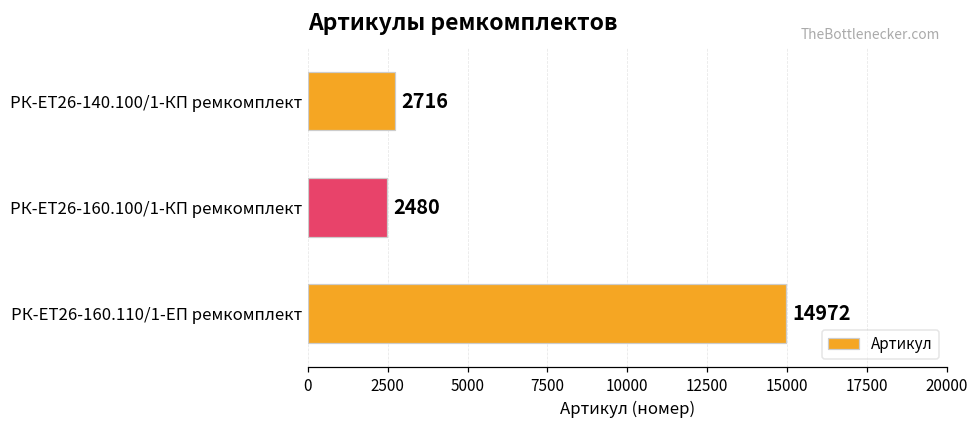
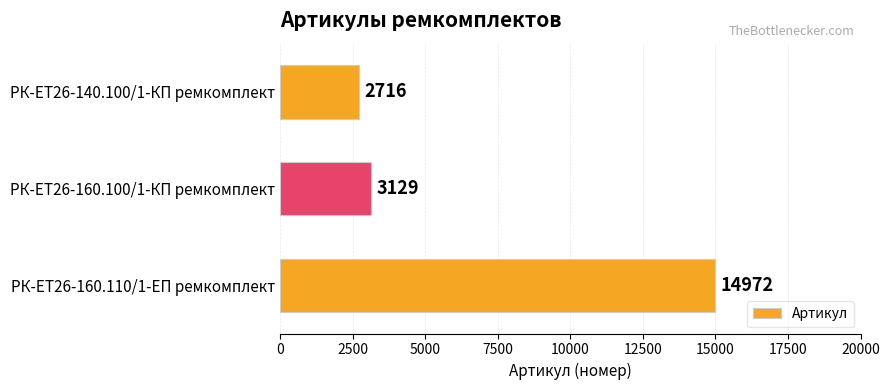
  {
    "РК-ЕТ26-140.100/1-КП ремкомплект": 2716,
-   "РК-ЕТ26-160.100/1-КП ремкомплект": 2480,
+   "РК-ЕТ26-160.100/1-КП ремкомплект": 3129,
    "РК-ЕТ26-160.110/1-ЕП ремкомплект": 14972
  }
